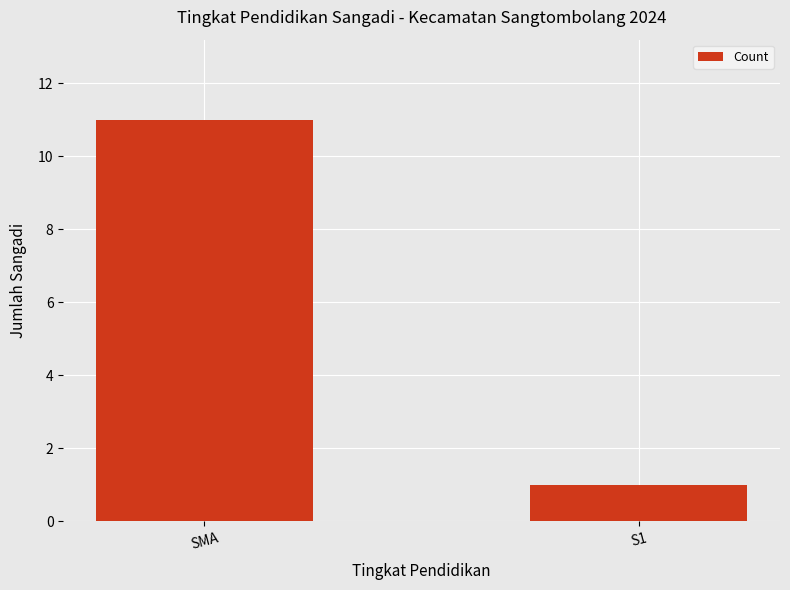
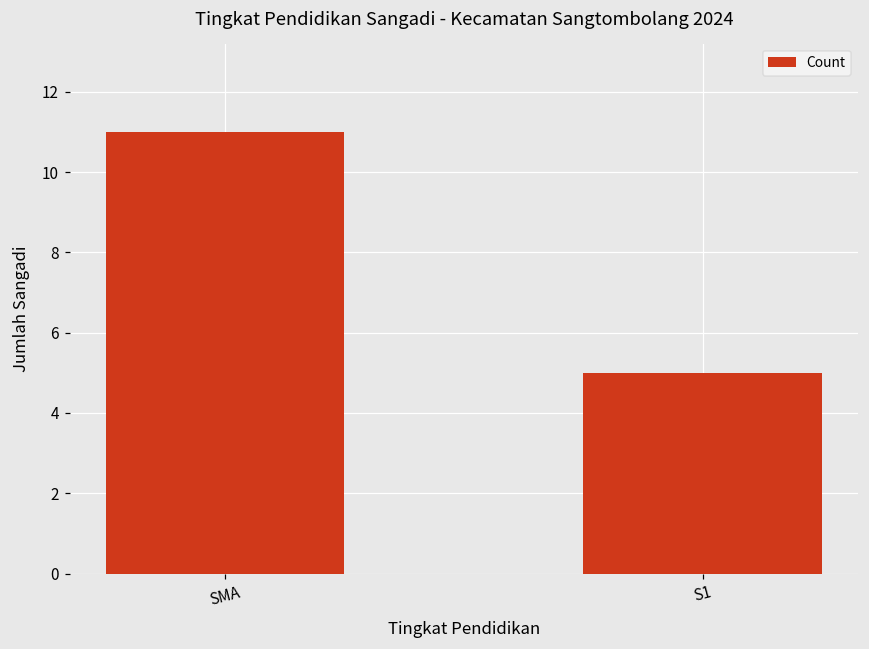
  {
    "SMA": 11,
-   "S1": 1
+   "S1": 5
  }
